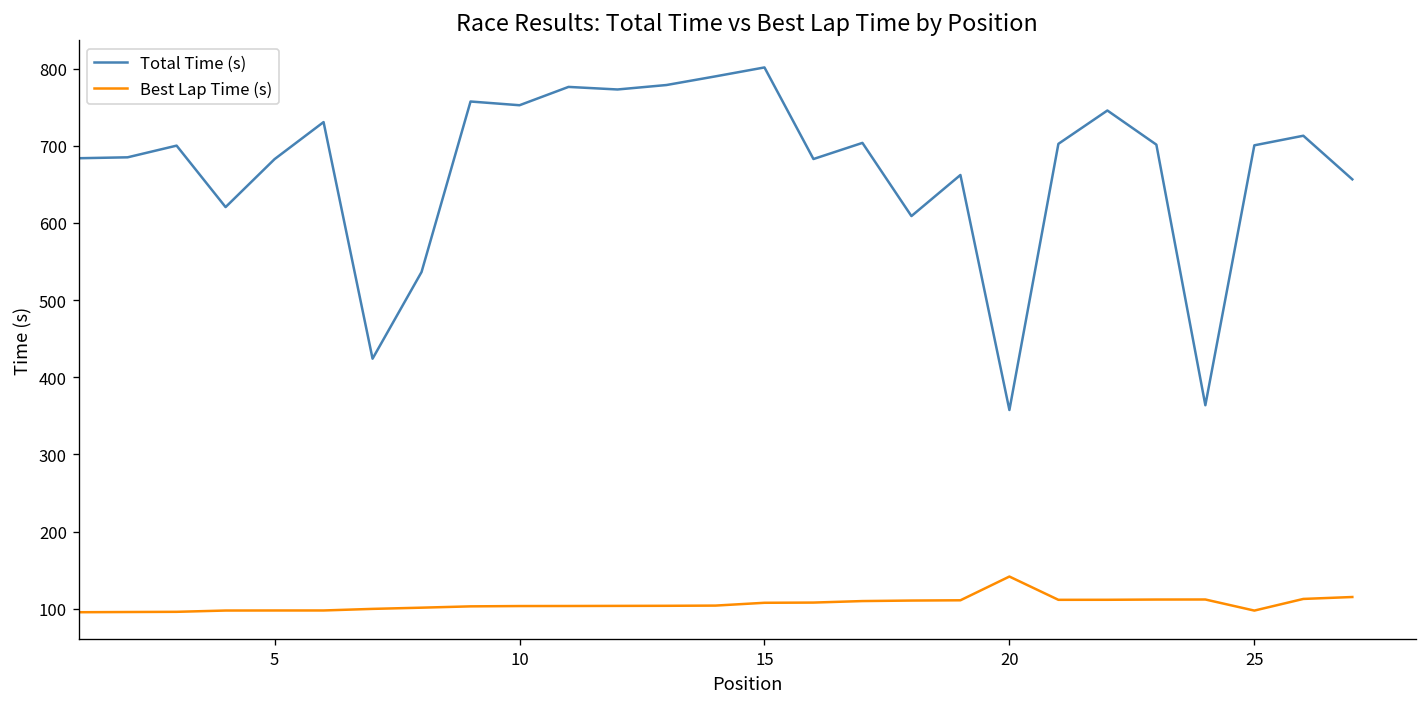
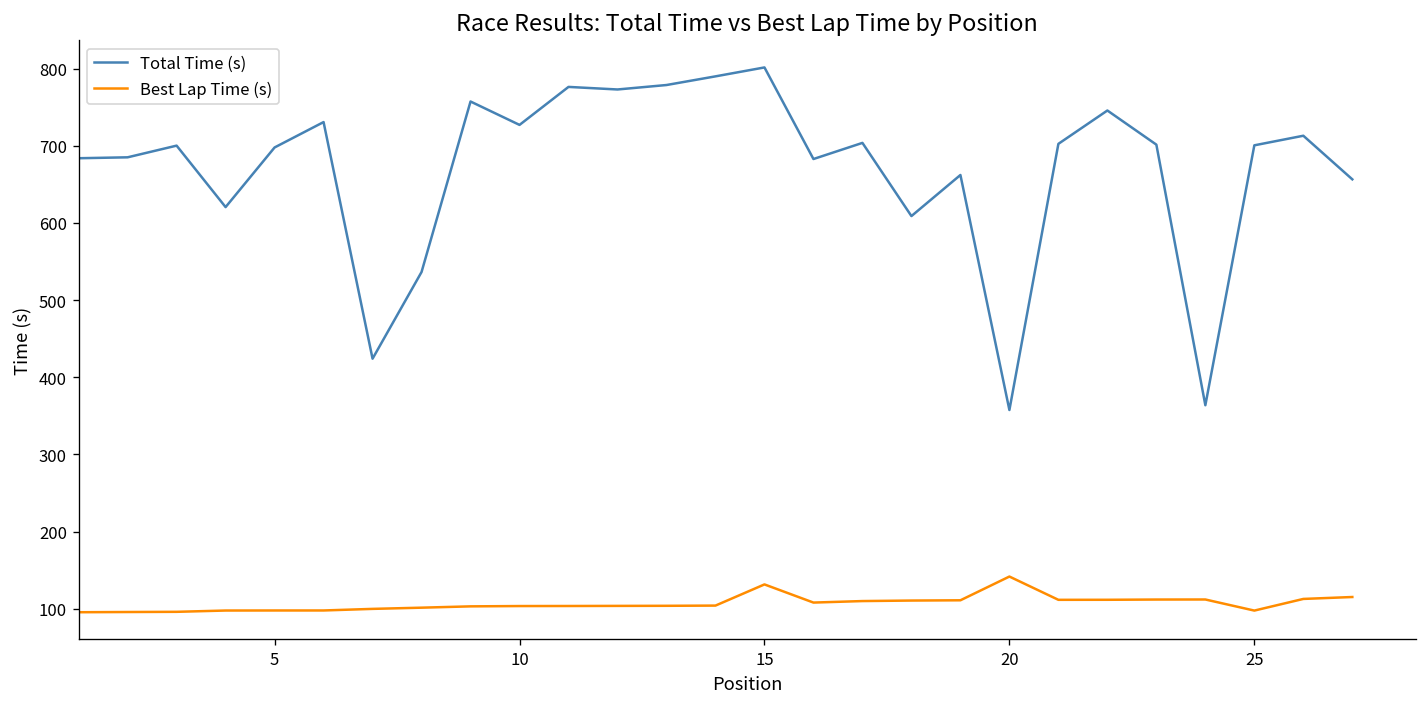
  {
    "Total Time (s)": {
-     "5": 680,
-     "10": 750,
+     "5": 700,
+     "10": 730,
      "15": 800,
      "20": 360,
      "25": 700
    },
    "Best Lap Time (s)": {
      "5": 100,
      "10": 100,
-     "15": 110,
+     "15": 130,
      "20": 140,
      "25": 100
    }
  }
